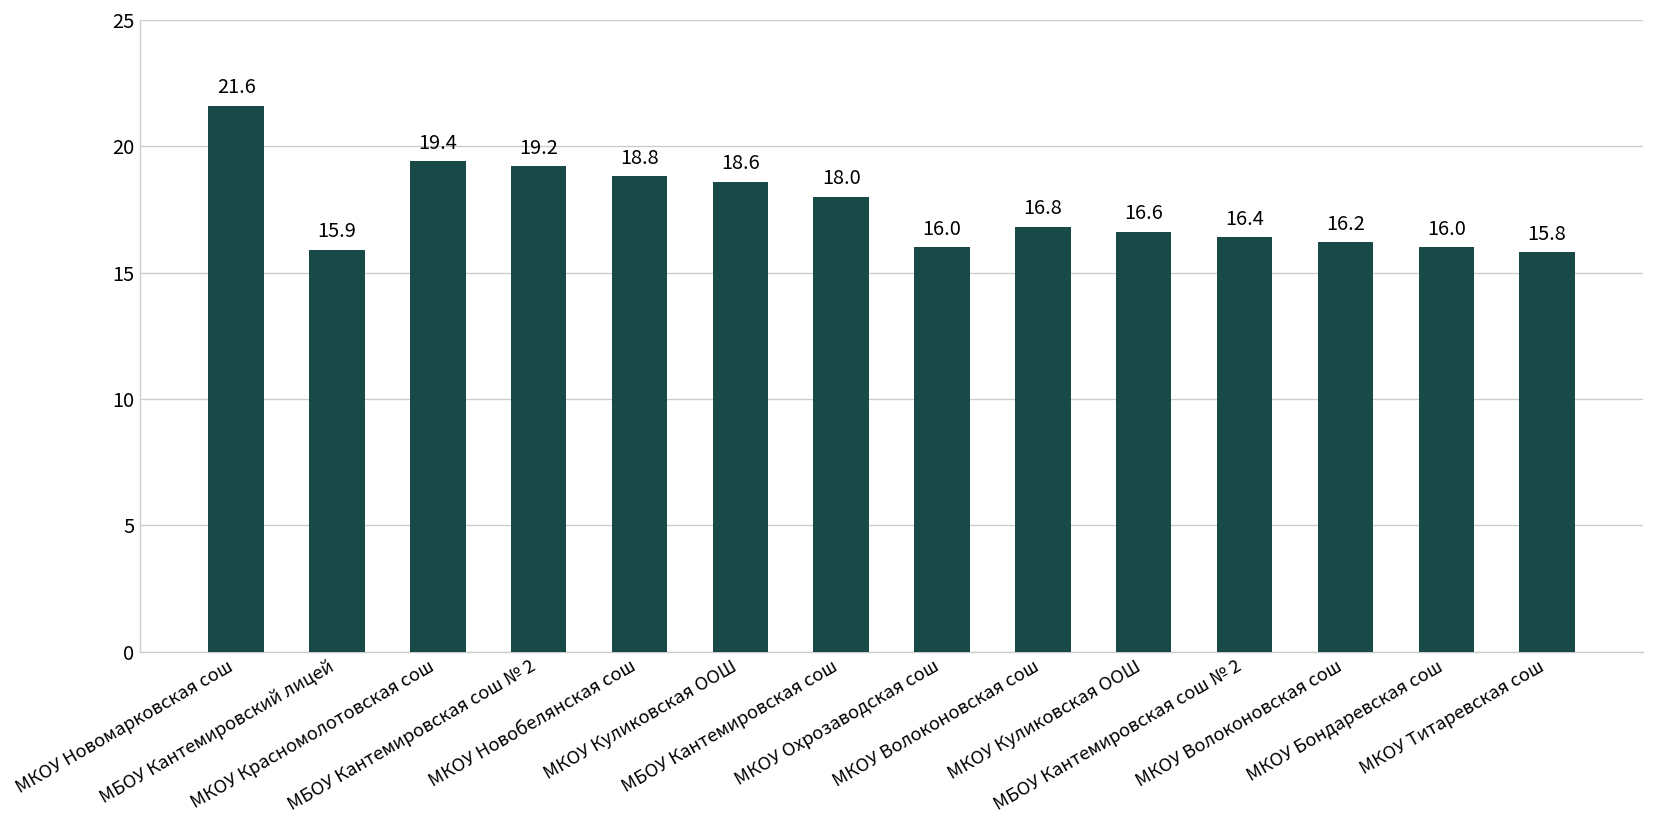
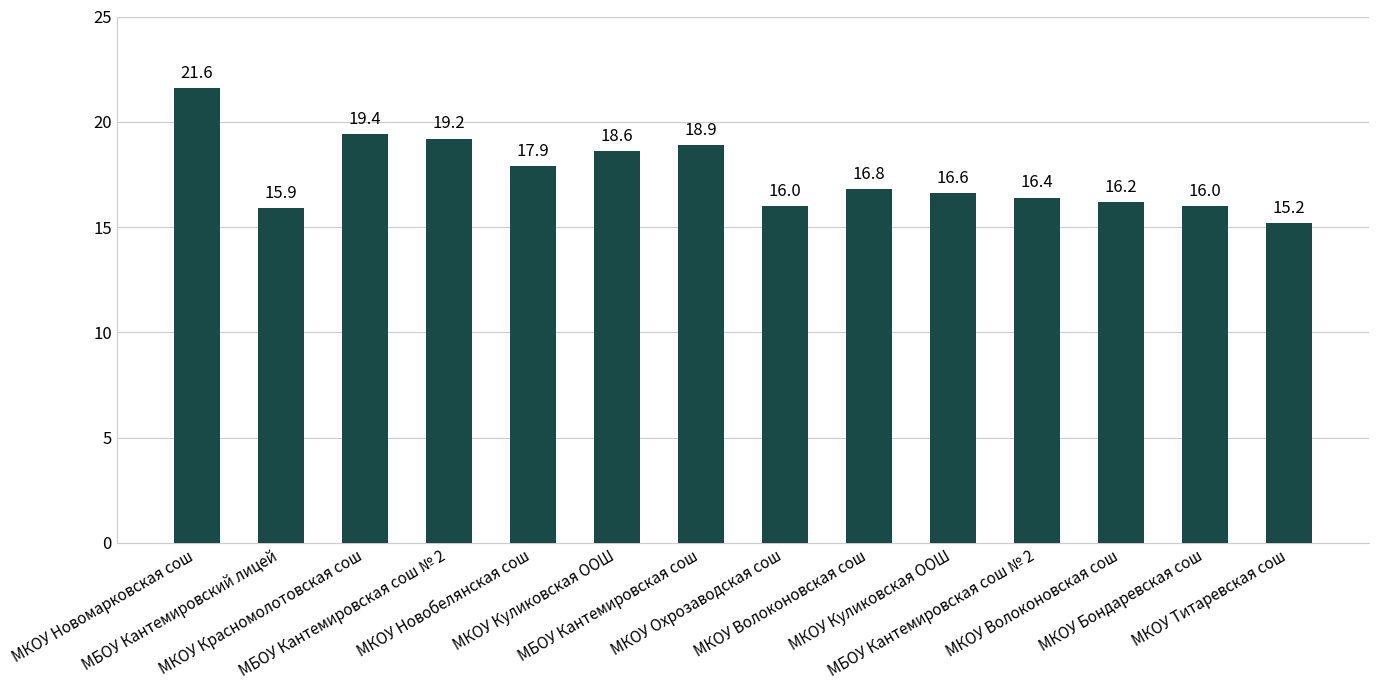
  {
    "МКОУ Новомарковская сош": 21.6,
    "МБОУ Кантемировский лицей": 15.9,
    "МКОУ Красномолотовская сош": 19.4,
-   "МКОУ Новобелянская сош": 18.8,
-   "МБОУ Кантемировская сош": 18.0,
+   "МКОУ Новобелянская сош": 17.9,
+   "МБОУ Кантемировская сош": 18.9,
    "МКОУ Охрозаводская сош": 16.0,
    "МКОУ Бондаревская сош": 16.0,
-   "МКОУ Титаревская сош": 15.8
+   "МКОУ Титаревская сош": 15.2
  }
